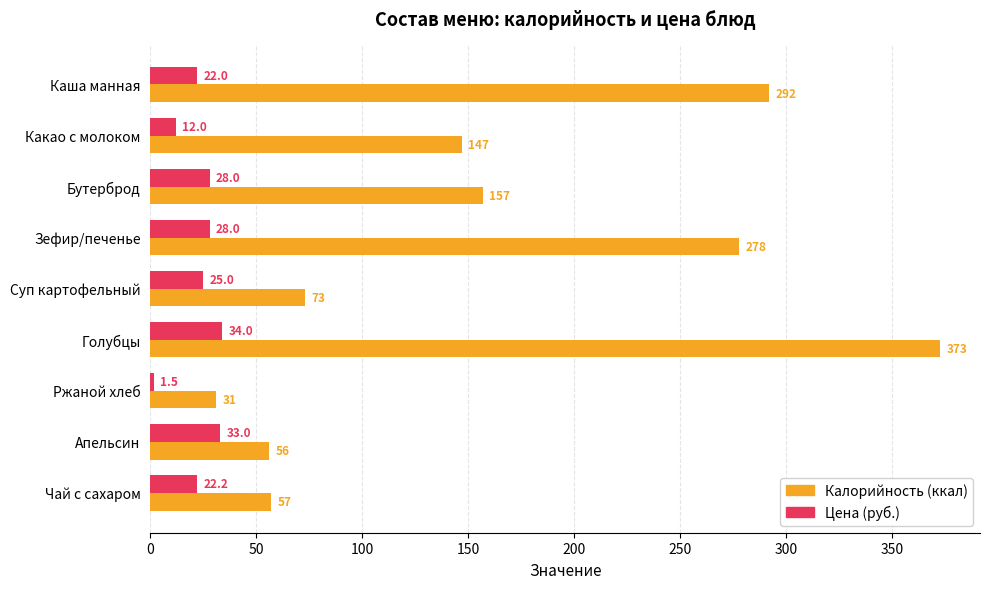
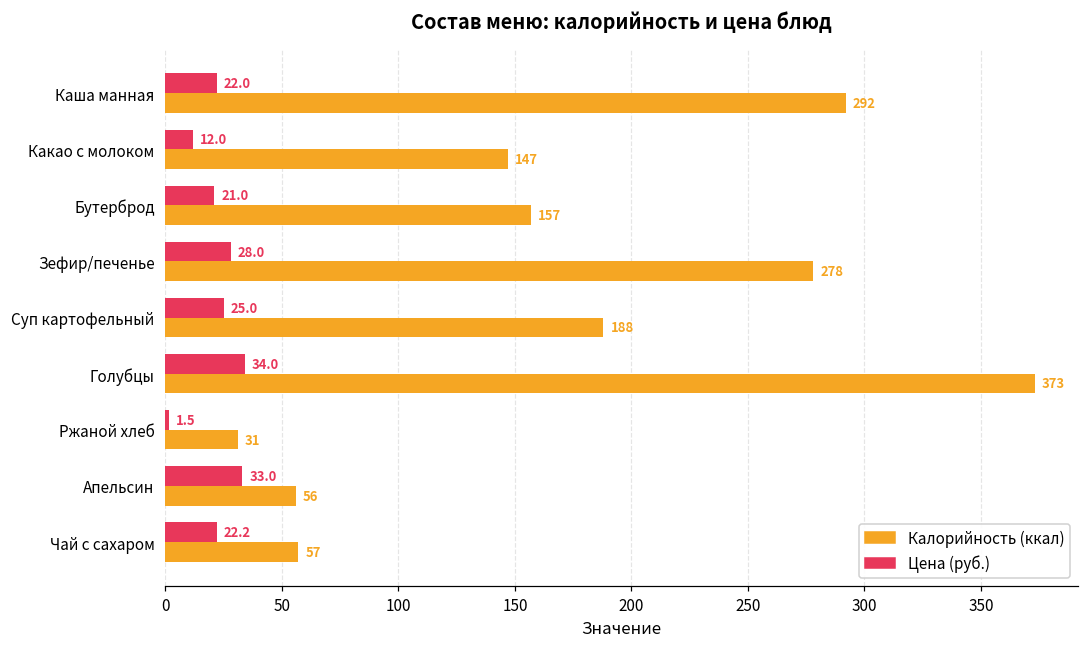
  {
    "Калорийность (ккал)": {
      "Каша манная": 292,
      "Какао с молоком": 147,
      "Бутерброд": 157,
      "Зефир/печенье": 278,
-     "Суп картофельный": 73,
+     "Суп картофельный": 188,
      "Голубцы": 373,
      "Ржаной хлеб": 31,
      "Апельсин": 56,
      "Чай с сахаром": 57
    },
    "Цена (руб.)": {
      "Каша манная": 22.0,
      "Какао с молоком": 12.0,
-     "Бутерброд": 28.0,
+     "Бутерброд": 21.0,
      "Зефир/печенье": 28.0,
      "Суп картофельный": 25.0,
      "Голубцы": 34.0,
      "Ржаной хлеб": 1.5,
      "Апельсин": 33.0,
      "Чай с сахаром": 22.2
    }
  }
